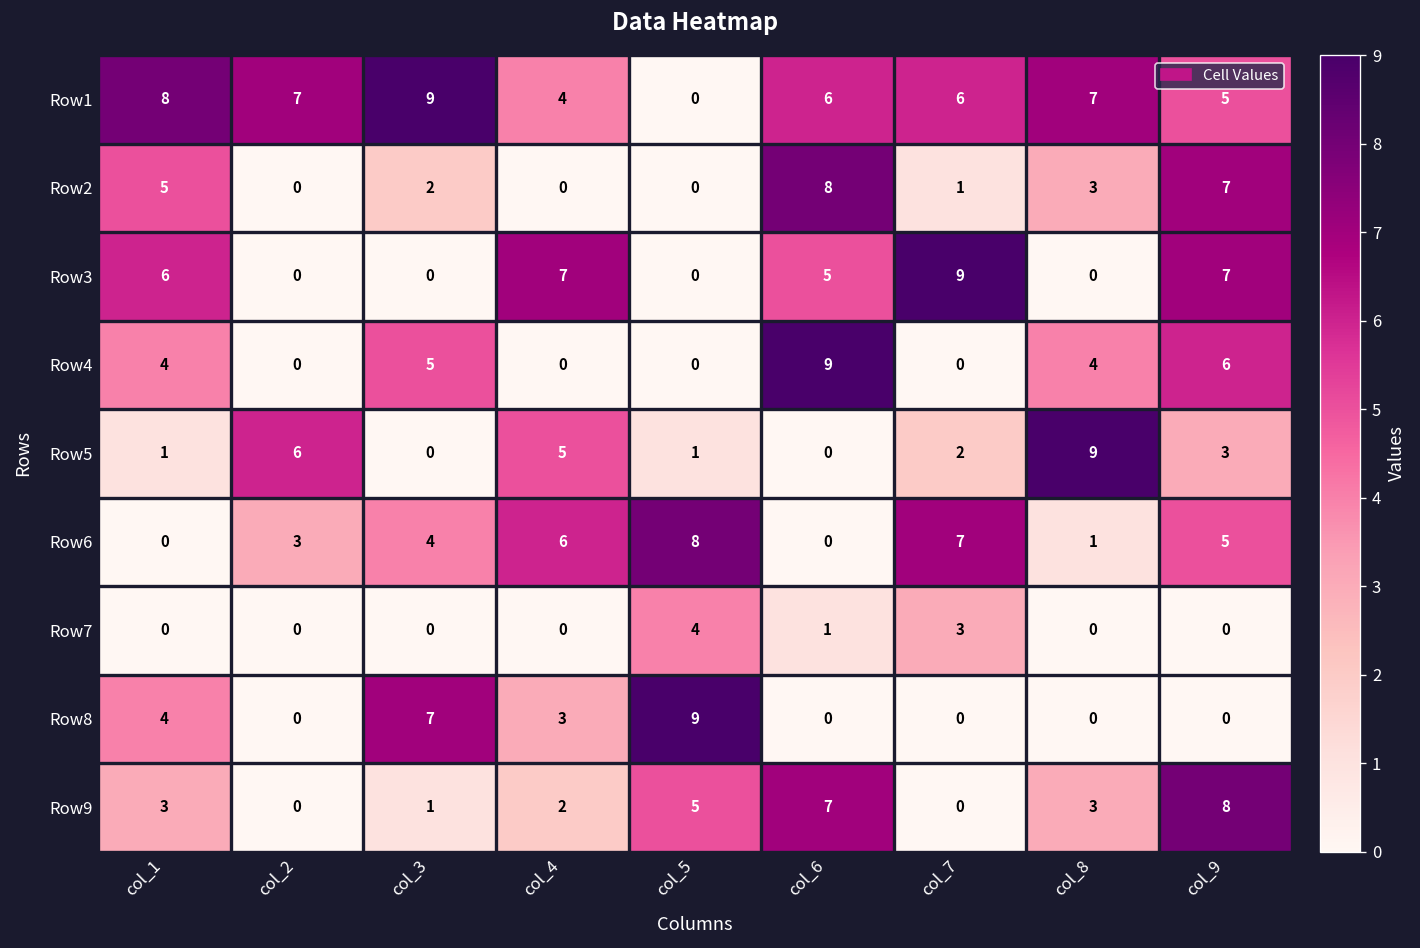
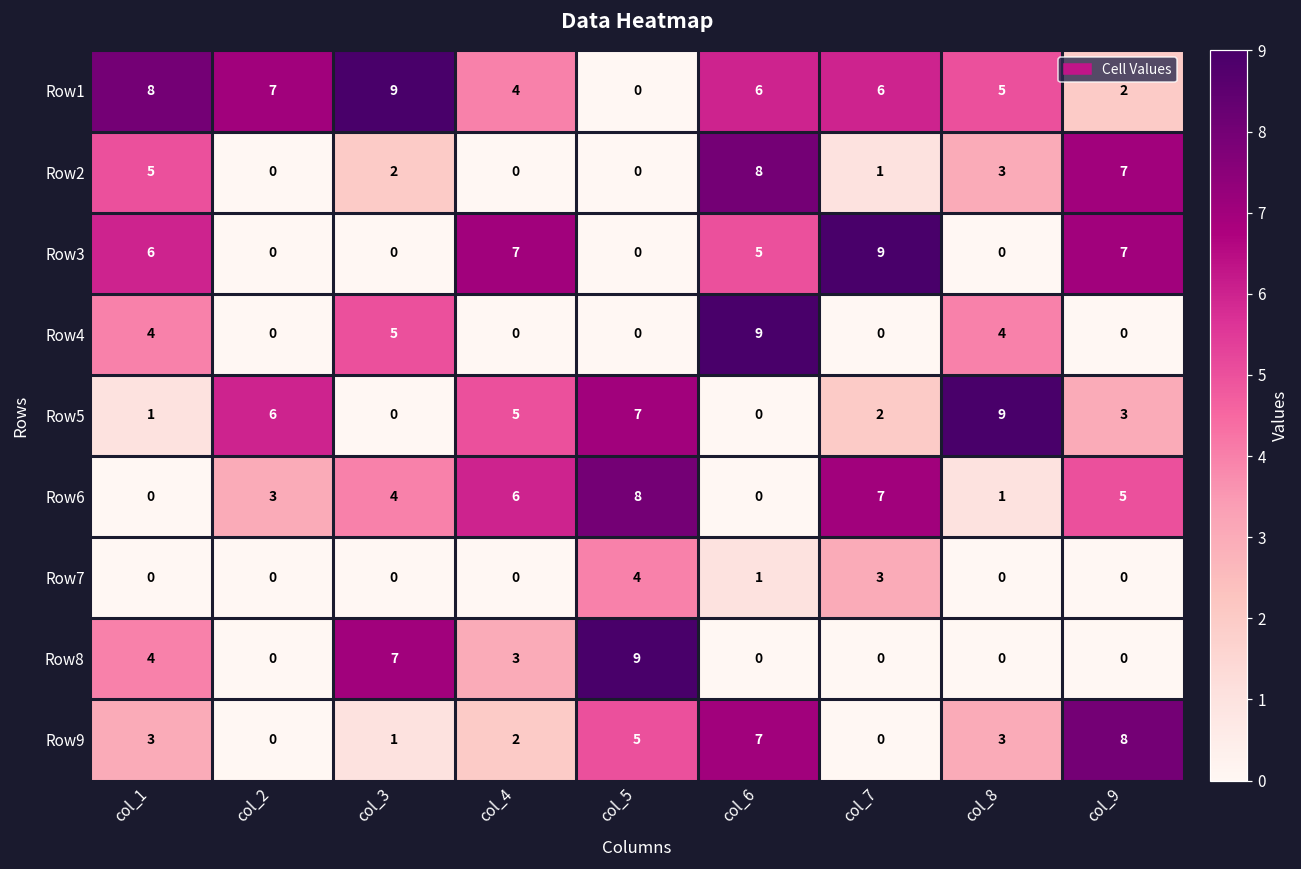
  {
    "Row1": {
      "col_1": 8,
      "col_2": 7,
      "col_3": 9,
      "col_4": 4,
      "col_5": 0,
      "col_6": 6,
      "col_7": 6,
-     "col_8": 7,
-     "col_9": 5
+     "col_8": 5,
+     "col_9": 2
    },
    "Row2": {
      "col_1": 5,
      "col_2": 0,
      "col_3": 2,
      "col_4": 0,
      "col_5": 0,
      "col_6": 8,
      "col_7": 1,
      "col_8": 3,
      "col_9": 7
    },
    "Row3": {
      "col_1": 6,
      "col_2": 0,
      "col_3": 0,
      "col_4": 7,
      "col_5": 0,
      "col_6": 5,
      "col_7": 9,
      "col_8": 0,
      "col_9": 7
    },
    "Row4": {
      "col_1": 4,
      "col_2": 0,
      "col_3": 5,
      "col_4": 0,
      "col_5": 0,
      "col_6": 9,
      "col_7": 0,
      "col_8": 4,
-     "col_9": 6
+     "col_9": 0
    },
    "Row5": {
      "col_1": 1,
      "col_2": 6,
      "col_3": 0,
      "col_4": 5,
-     "col_5": 1,
+     "col_5": 7,
      "col_6": 0,
      "col_7": 2,
      "col_8": 9,
      "col_9": 3
    },
    "Row6": {
      "col_1": 0,
      "col_2": 3,
      "col_3": 4,
      "col_4": 6,
      "col_5": 8,
      "col_6": 0,
      "col_7": 7,
      "col_8": 1,
      "col_9": 5
    },
    "Row7": {
      "col_1": 0,
      "col_2": 0,
      "col_3": 0,
      "col_4": 0,
      "col_5": 4,
      "col_6": 1,
      "col_7": 3,
      "col_8": 0,
      "col_9": 0
    },
    "Row8": {
      "col_1": 4,
      "col_2": 0,
      "col_3": 7,
      "col_4": 3,
      "col_5": 9,
      "col_6": 0,
      "col_7": 0,
      "col_8": 0,
      "col_9": 0
    },
    "Row9": {
      "col_1": 3,
      "col_2": 0,
      "col_3": 1,
      "col_4": 2,
      "col_5": 5,
      "col_6": 7,
      "col_7": 0,
      "col_8": 3,
      "col_9": 8
    }
  }
